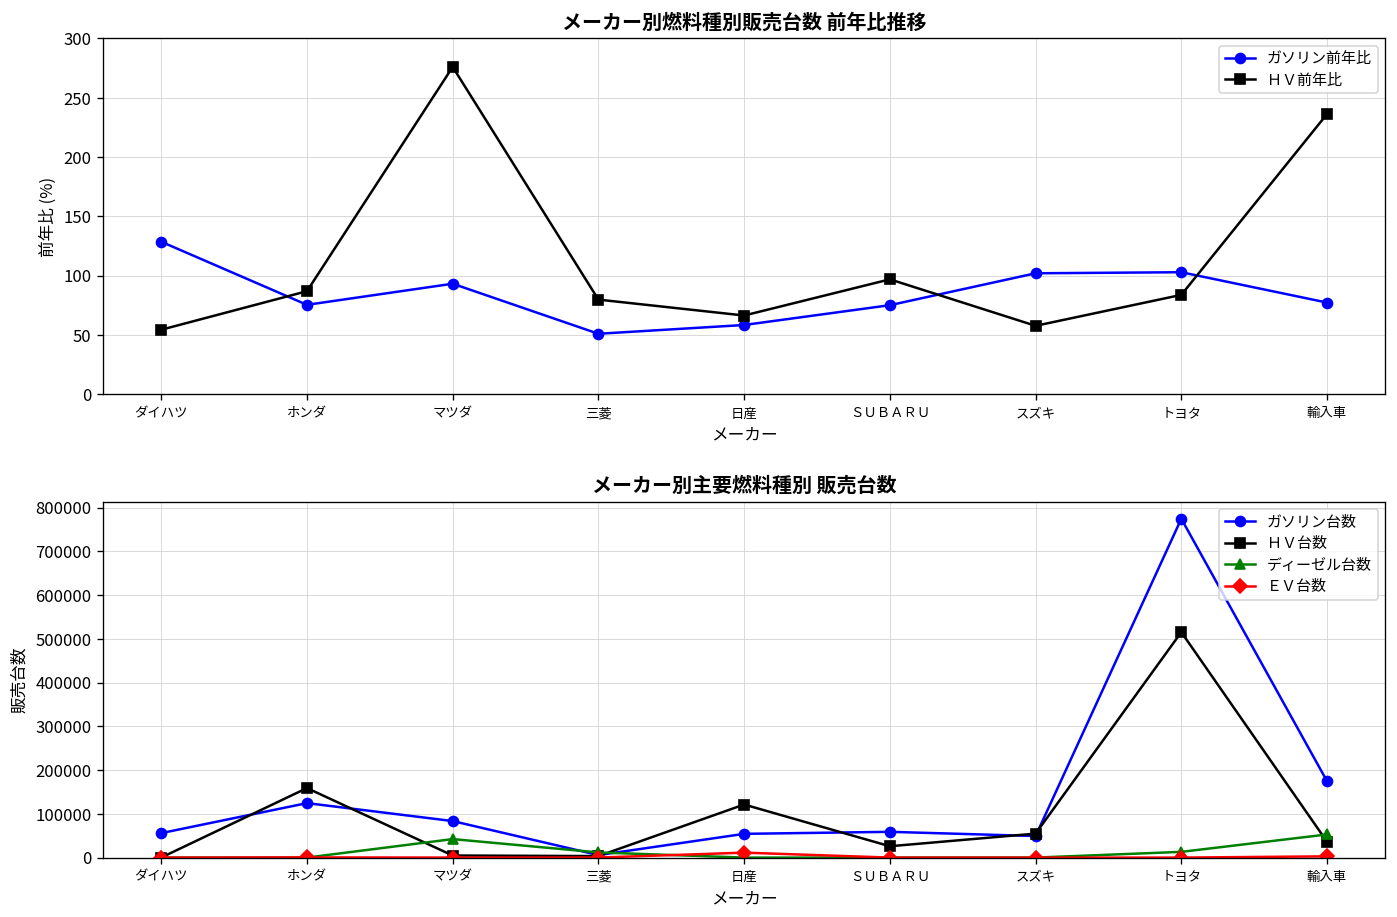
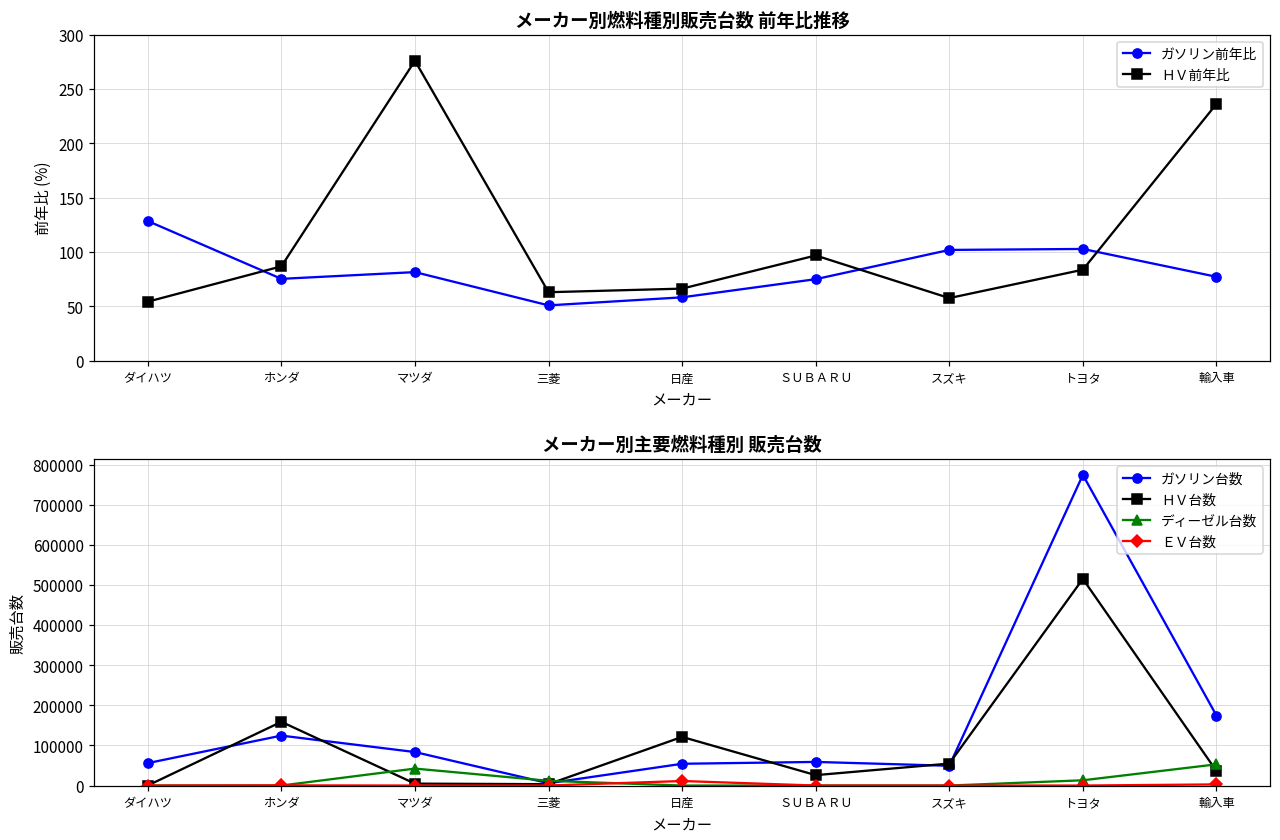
  {
    "メーカー別燃料種別販売台数 前年比推移": {
      "ガソリン前年比": {
        "ダイハツ": 130,
        "ホンダ": 80,
-       "マツダ": 90,
+       "マツダ": 80,
        "三菱": 50,
        "日産": 60,
        "ＳＵＢＡＲＵ": 80,
        "スズキ": 100,
        "トヨタ": 100,
        "輸入車": 80
      },
      "ＨＶ前年比": {
        "ダイハツ": 50,
        "ホンダ": 90,
        "マツダ": 280,
-       "三菱": 80,
+       "三菱": 60,
        "日産": 70,
        "ＳＵＢＡＲＵ": 100,
        "スズキ": 60,
        "トヨタ": 80,
        "輸入車": 240
      }
    },
    "メーカー別主要燃料種別 販売台数": {
      "ガソリン台数": {
        "ダイハツ": 60000,
        "ホンダ": 120000,
        "マツダ": 80000,
        "日産": 50000,
        "ＳＵＢＡＲＵ": 60000,
        "トヨタ": 770000,
        "輸入車": 170000
      },
      "ＨＶ台数": {
        "ホンダ": 160000,
        "日産": 120000,
        "ＳＵＢＡＲＵ": 30000,
        "トヨタ": 520000,
        "輸入車": 40000
      },
      "ディーゼル台数": {
        "マツダ": 40000,
        "日産": 0,
        "トヨタ": 10000,
        "輸入車": 50000
      },
      "ＥＶ台数": {
        "日産": 10000,
        "トヨタ": 0,
        "輸入車": 0
      }
    }
  }
